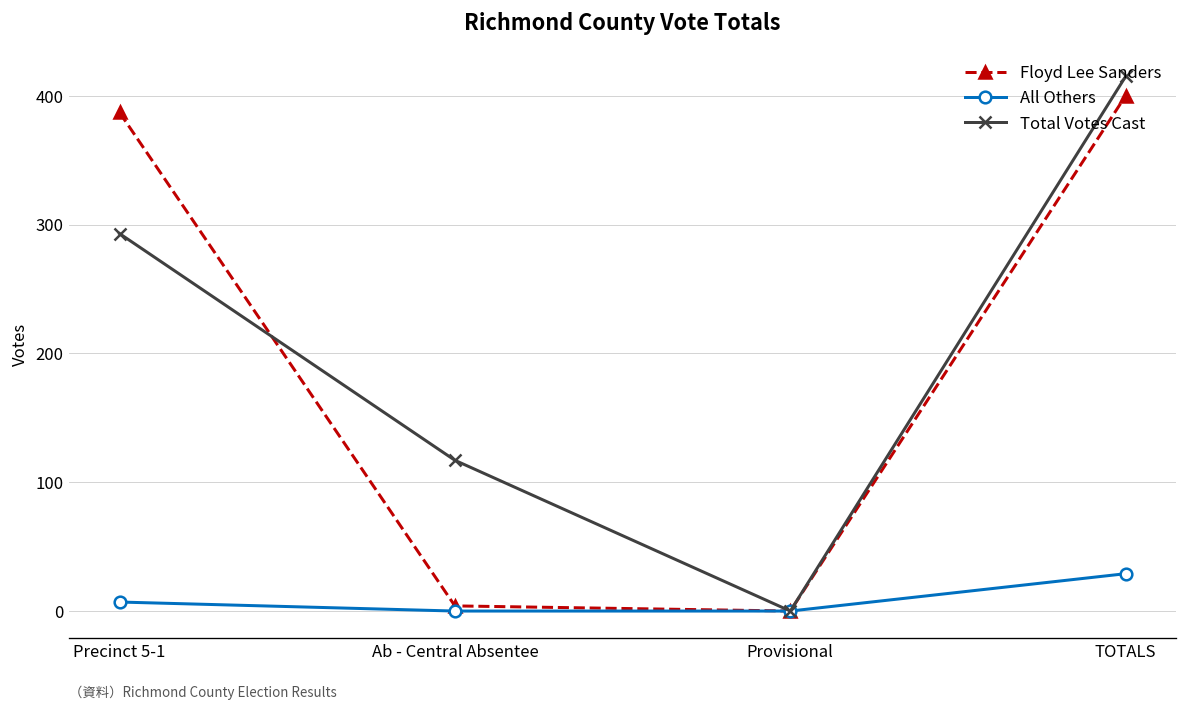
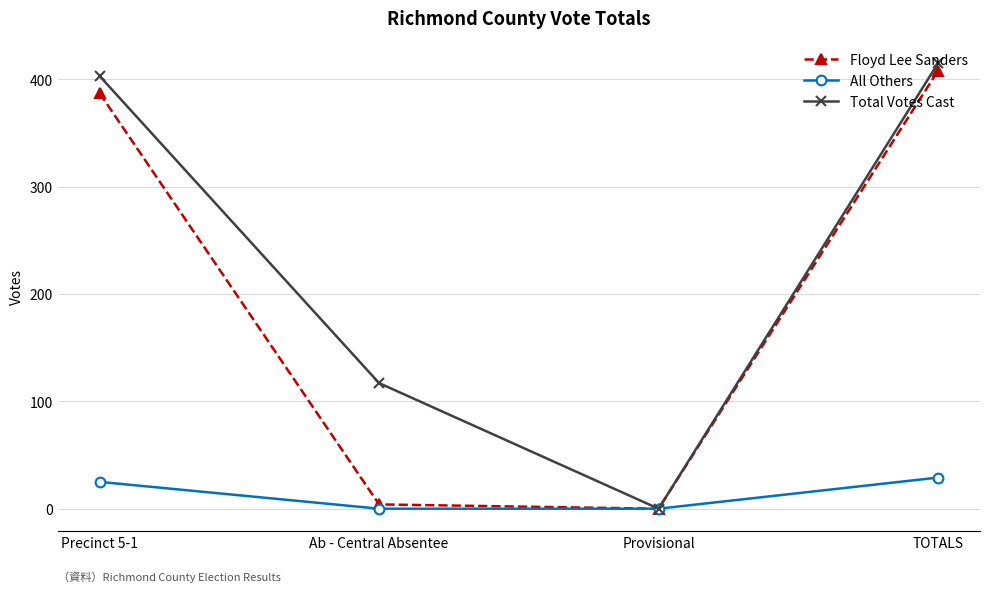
  {
    "Floyd Lee Sanders": {
      "Precinct 5-1": 387,
      "Ab - Central Absentee": 4,
-     "TOTALS": 400
+     "TOTALS": 408
    },
    "All Others": {
-     "Precinct 5-1": 7,
+     "Precinct 5-1": 25,
      "Ab - Central Absentee": 0,
      "TOTALS": 29
    },
    "Total Votes Cast": {
-     "Precinct 5-1": 293,
+     "Precinct 5-1": 403,
      "Ab - Central Absentee": 117,
      "TOTALS": 415
    }
  }
